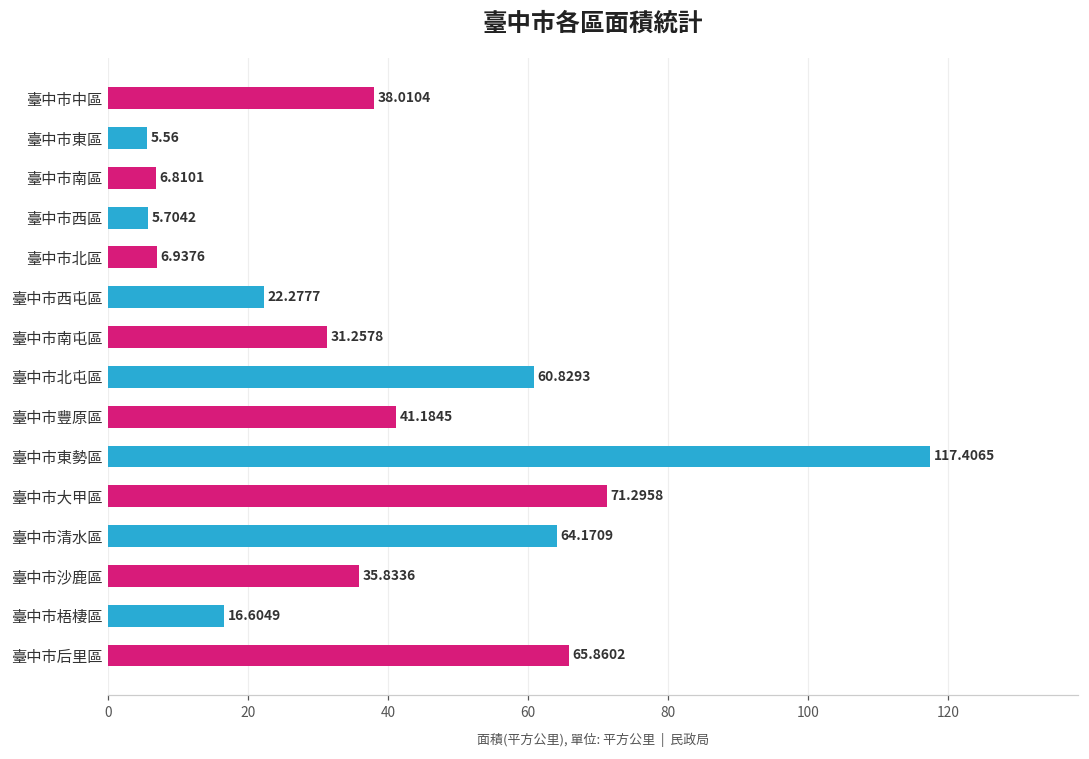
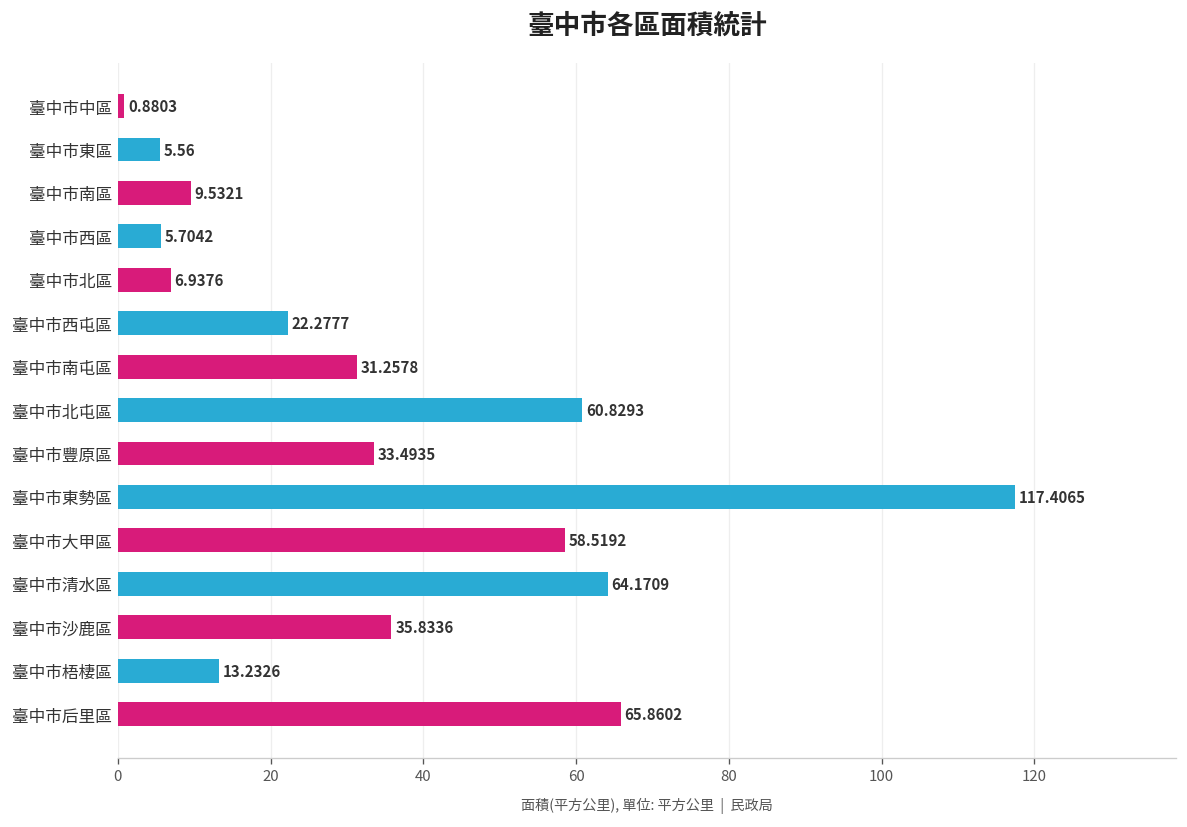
  {
-   "臺中市中區": 38.0104,
+   "臺中市中區": 0.8803,
    "臺中市東區": 5.56,
-   "臺中市南區": 6.8101,
+   "臺中市南區": 9.5321,
    "臺中市西區": 5.7042,
    "臺中市北區": 6.9376,
    "臺中市西屯區": 22.2777,
    "臺中市南屯區": 31.2578,
    "臺中市北屯區": 60.8293,
-   "臺中市豐原區": 41.1845,
+   "臺中市豐原區": 33.4935,
    "臺中市東勢區": 117.4065,
-   "臺中市大甲區": 71.2958,
+   "臺中市大甲區": 58.5192,
    "臺中市清水區": 64.1709,
    "臺中市沙鹿區": 35.8336,
-   "臺中市梧棲區": 16.6049,
+   "臺中市梧棲區": 13.2326,
    "臺中市后里區": 65.8602
  }
